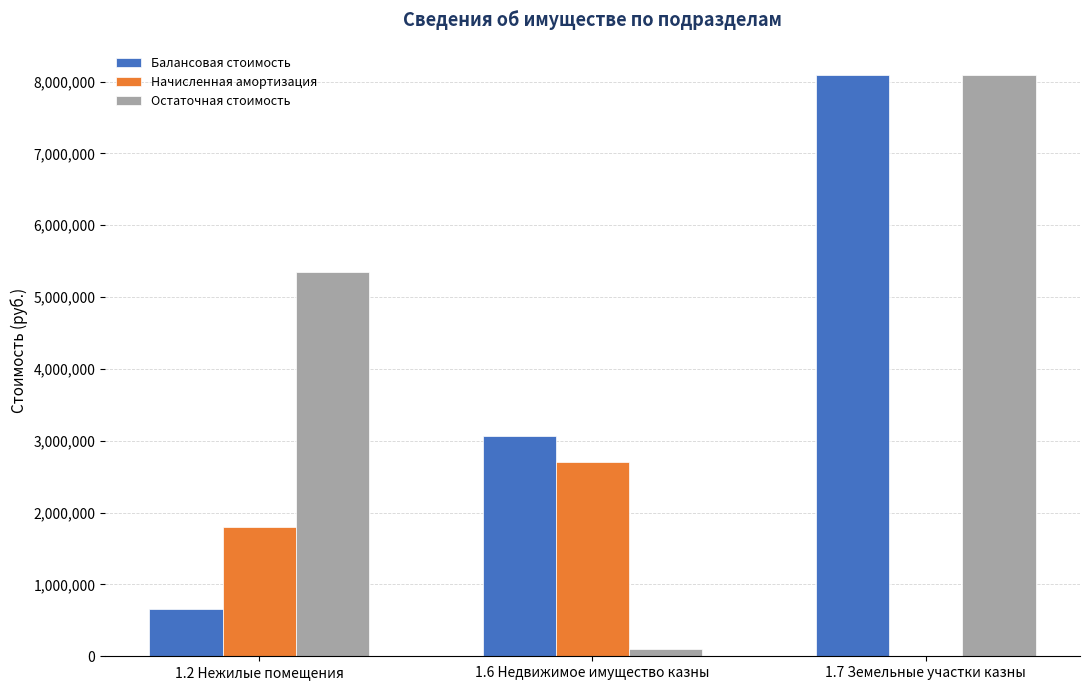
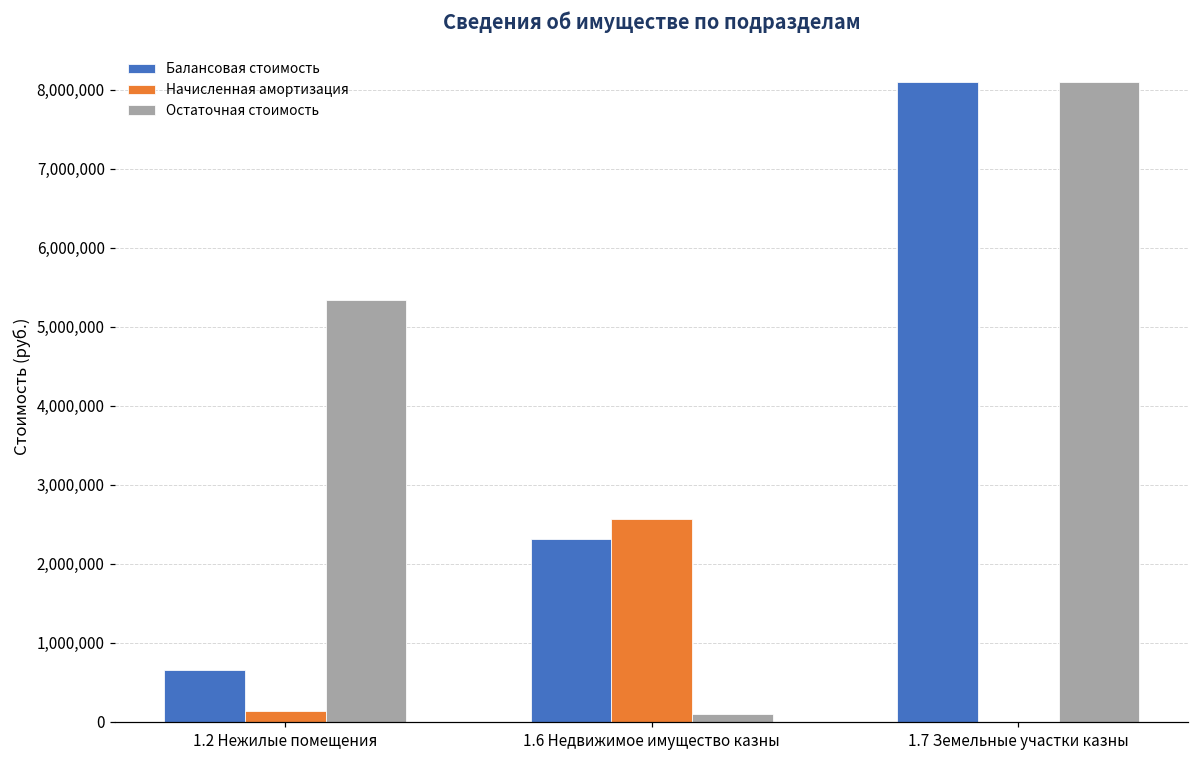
  {
    "Балансовая стоимость": {
      "1.2 Нежилые помещения": "700,000",
-     "1.6 Недвижимое имущество казны": "3,100,000",
+     "1.6 Недвижимое имущество казны": "2,300,000",
      "1.7 Земельные участки казны": "8,100,000"
    },
    "Начисленная амортизация": {
-     "1.2 Нежилые помещения": "1,800,000",
-     "1.6 Недвижимое имущество казны": "2,700,000",
+     "1.2 Нежилые помещения": "100,000",
+     "1.6 Недвижимое имущество казны": "2,600,000",
      "1.7 Земельные участки казны": "0"
    },
    "Остаточная стоимость": {
      "1.2 Нежилые помещения": "5,300,000",
      "1.6 Недвижимое имущество казны": "100,000",
      "1.7 Земельные участки казны": "8,100,000"
    }
  }
